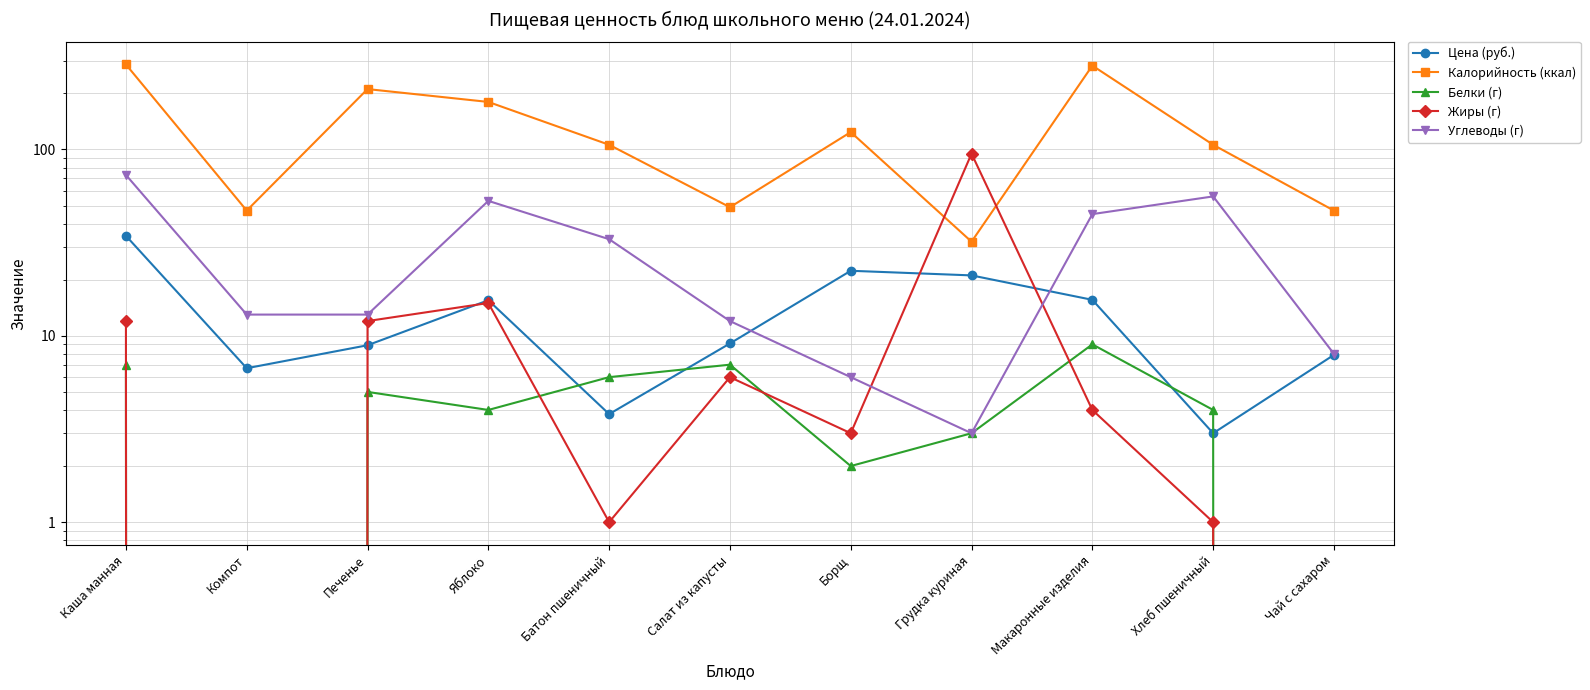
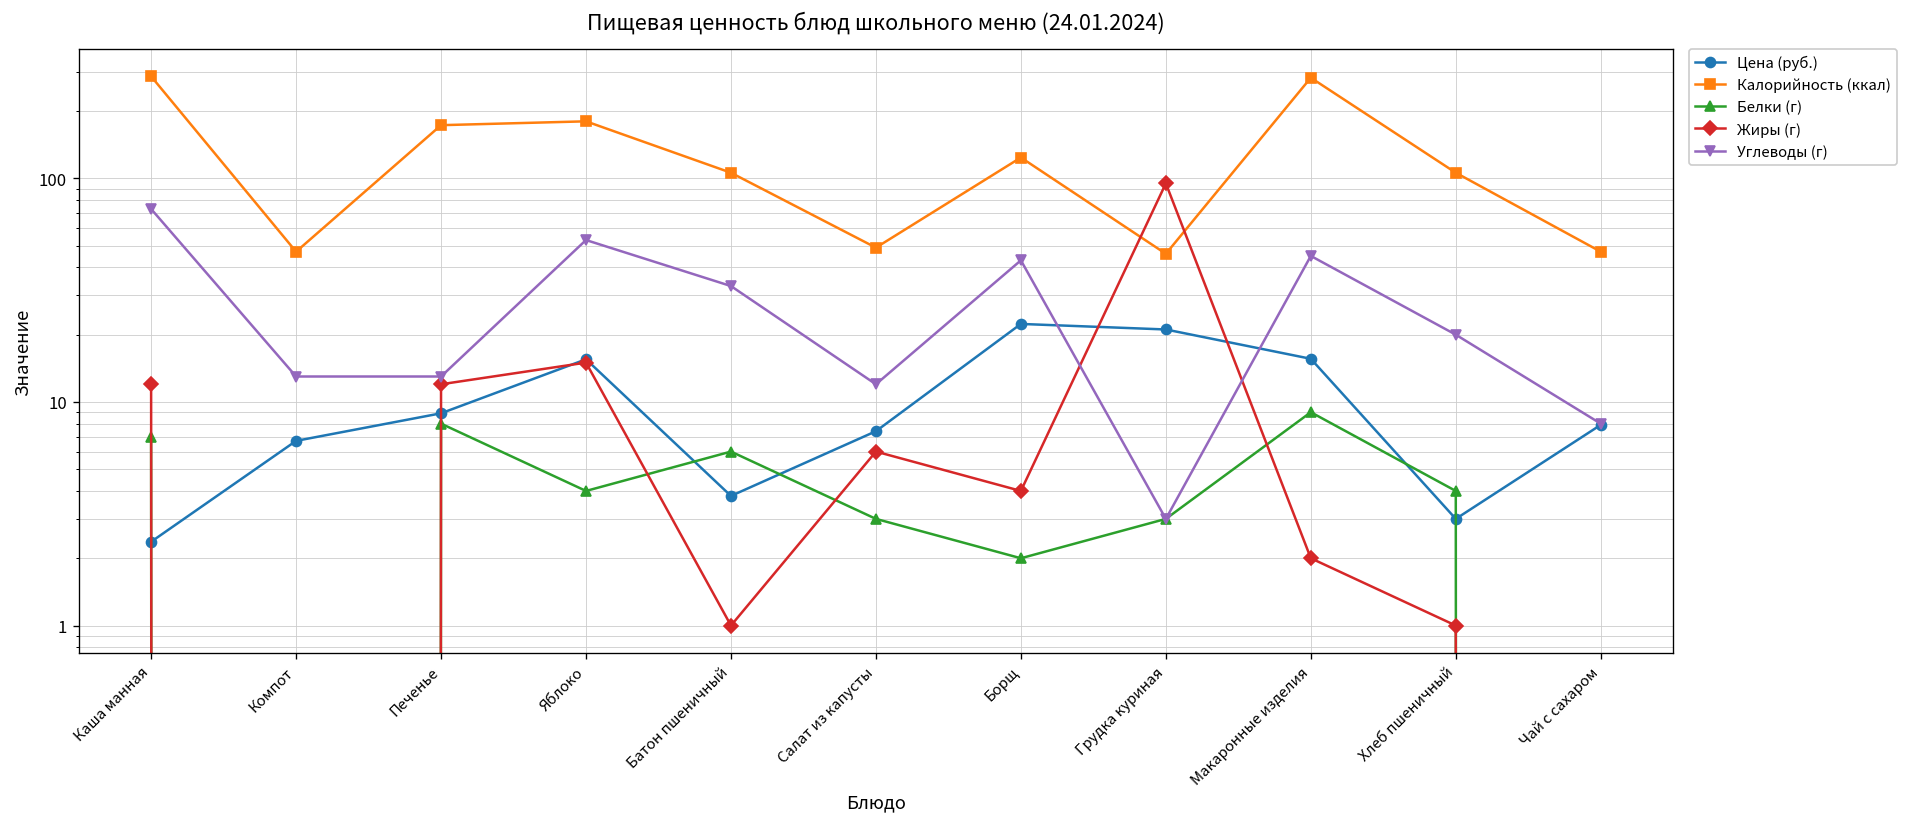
  {
    "Цена (руб.)": {
-     "Каша манная": 34,
+     "Каша манная": 2.4,
      "Компот": 6.7,
      "Печенье": 9,
      "Яблоко": 16,
      "Батон пшеничный": 3.8,
-     "Салат из капусты": 9,
+     "Салат из капусты": 7.4,
      "Борщ": 22,
      "Грудка куриная": 21,
      "Макаронные изделия": 16,
      "Хлеб пшеничный": 3.0
    },
    "Калорийность (ккал)": {
      "Каша манная": 290,
      "Компот": 47,
-     "Печенье": 210,
+     "Печенье": 170,
      "Яблоко": 180,
      "Батон пшеничный": 110,
      "Салат из капусты": 49,
      "Борщ": 120,
-     "Грудка куриная": 32,
+     "Грудка куриная": 46,
      "Макаронные изделия": 280,
      "Хлеб пшеничный": 110,
      "Чай с сахаром": 47
    },
    "Белки (г)": {
      "Каша манная": 7,
-     "Печенье": 5,
+     "Печенье": 8,
      "Яблоко": 4,
      "Батон пшеничный": 6,
-     "Салат из капусты": 7,
+     "Салат из капусты": 3,
      "Борщ": 2,
      "Макаронные изделия": 9,
      "Хлеб пшеничный": 4
    },
    "Жиры (г)": {
      "Каша манная": 12,
      "Печенье": 12,
      "Яблоко": 15,
      "Батон пшеничный": 1,
      "Салат из капусты": 6,
-     "Борщ": 3,
+     "Борщ": 4,
      "Грудка куриная": 100,
-     "Макаронные изделия": 4,
+     "Макаронные изделия": 2,
      "Хлеб пшеничный": 1
    },
    "Углеводы (г)": {
      "Каша манная": 73,
      "Компот": 13,
      "Печенье": 13,
      "Яблоко": 53,
      "Батон пшеничный": 33,
      "Салат из капусты": 12,
-     "Борщ": 6,
+     "Борщ": 43,
      "Макаронные изделия": 45,
-     "Хлеб пшеничный": 56
+     "Хлеб пшеничный": 20
    }
  }
